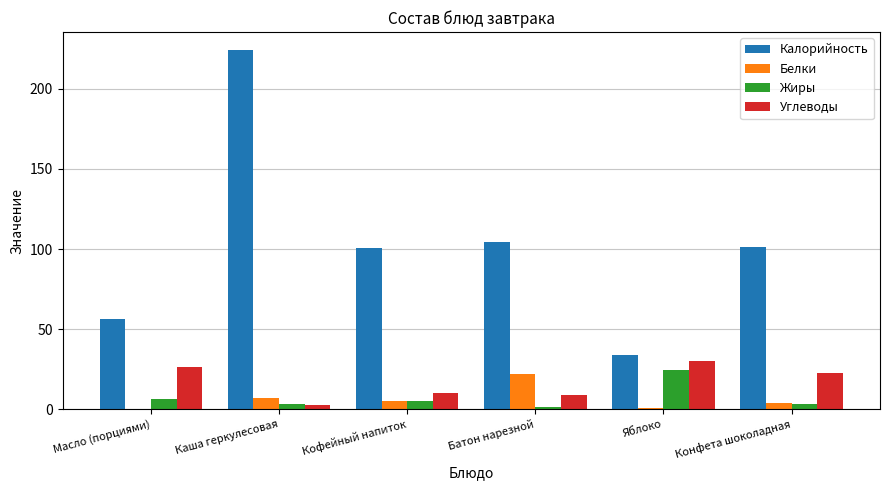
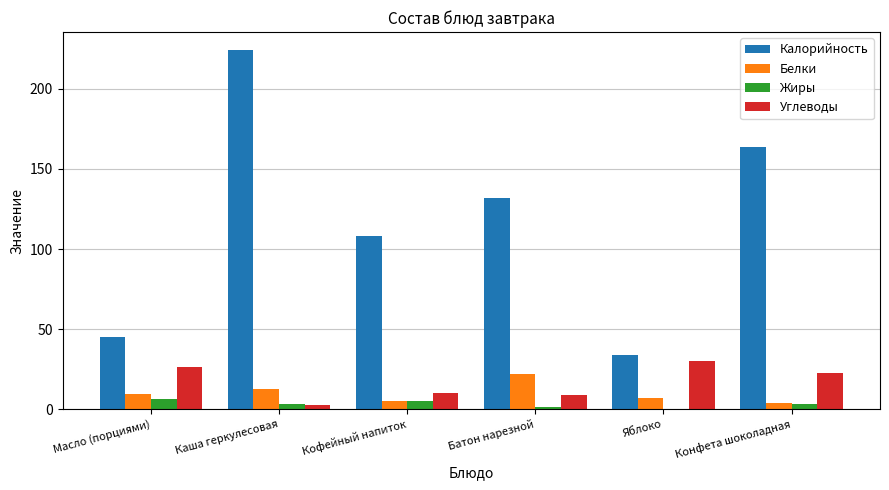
  {
    "Калорийность": {
-     "Масло (порциями)": 57,
+     "Масло (порциями)": 45,
      "Каша геркулесовая": 224,
-     "Кофейный напиток": 101,
-     "Батон нарезной": 105,
+     "Кофейный напиток": 108,
+     "Батон нарезной": 132,
      "Яблоко": 34,
-     "Конфета шоколадная": 101
+     "Конфета шоколадная": 164
    },
    "Белки": {
-     "Масло (порциями)": 0,
-     "Каша геркулесовая": 7,
+     "Масло (порциями)": 10,
+     "Каша геркулесовая": 13,
      "Кофейный напиток": 5,
      "Батон нарезной": 22,
-     "Яблоко": 1,
+     "Яблоко": 7,
      "Конфета шоколадная": 4
    },
    "Жиры": {
      "Масло (порциями)": 6,
      "Каша геркулесовая": 3,
      "Кофейный напиток": 5,
-     "Яблоко": 25,
+     "Яблоко": 0,
      "Конфета шоколадная": 3
    },
    "Углеводы": {
      "Масло (порциями)": 26,
      "Каша геркулесовая": 3,
      "Кофейный напиток": 10,
      "Батон нарезной": 9,
      "Яблоко": 30,
      "Конфета шоколадная": 23
    }
  }
